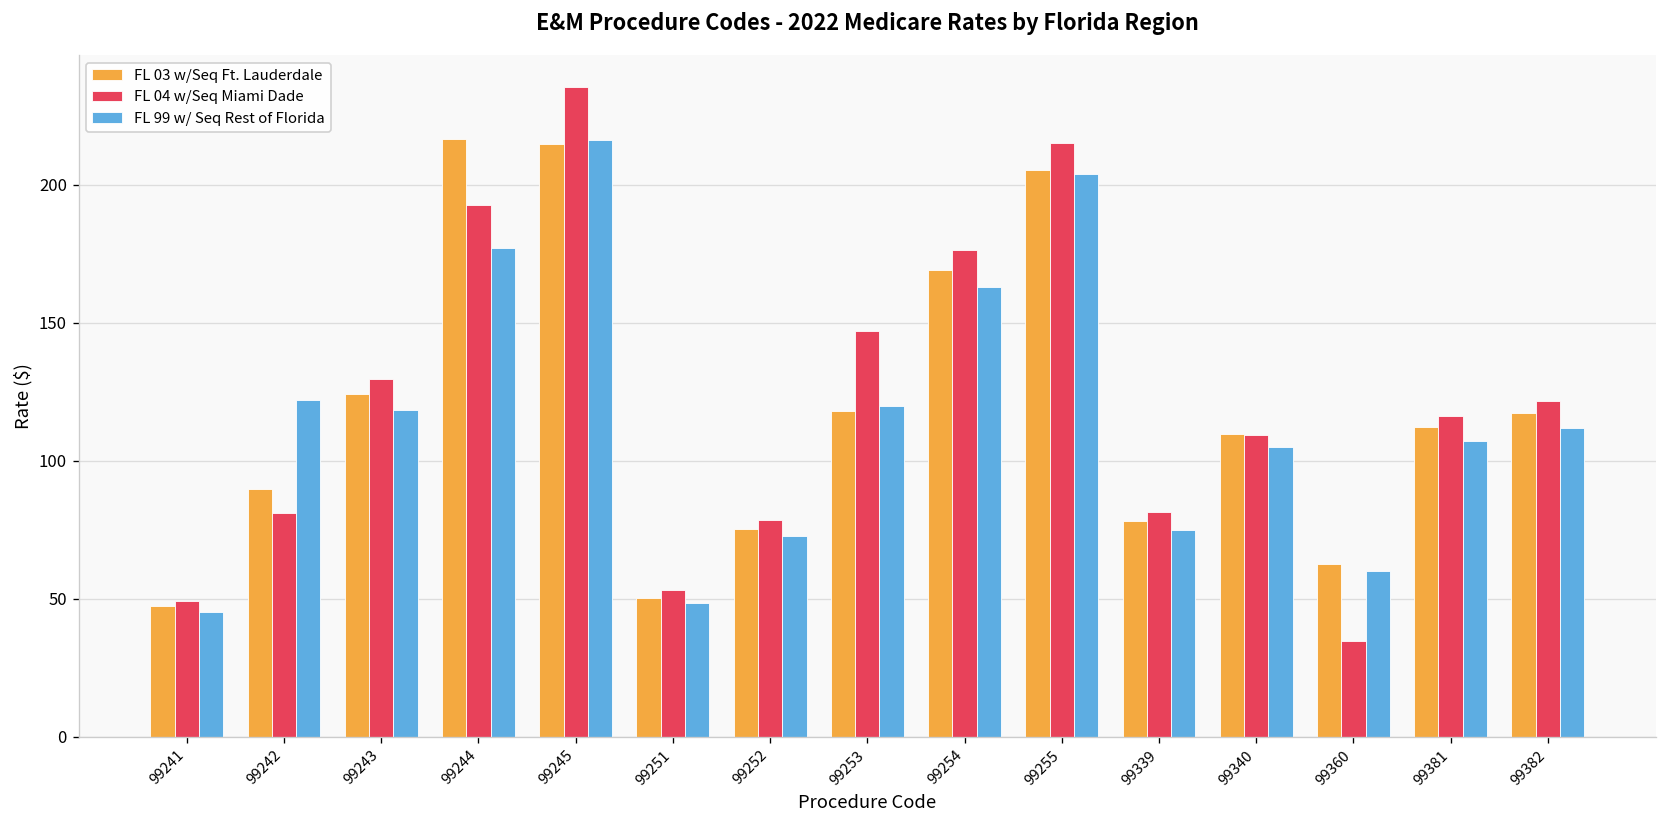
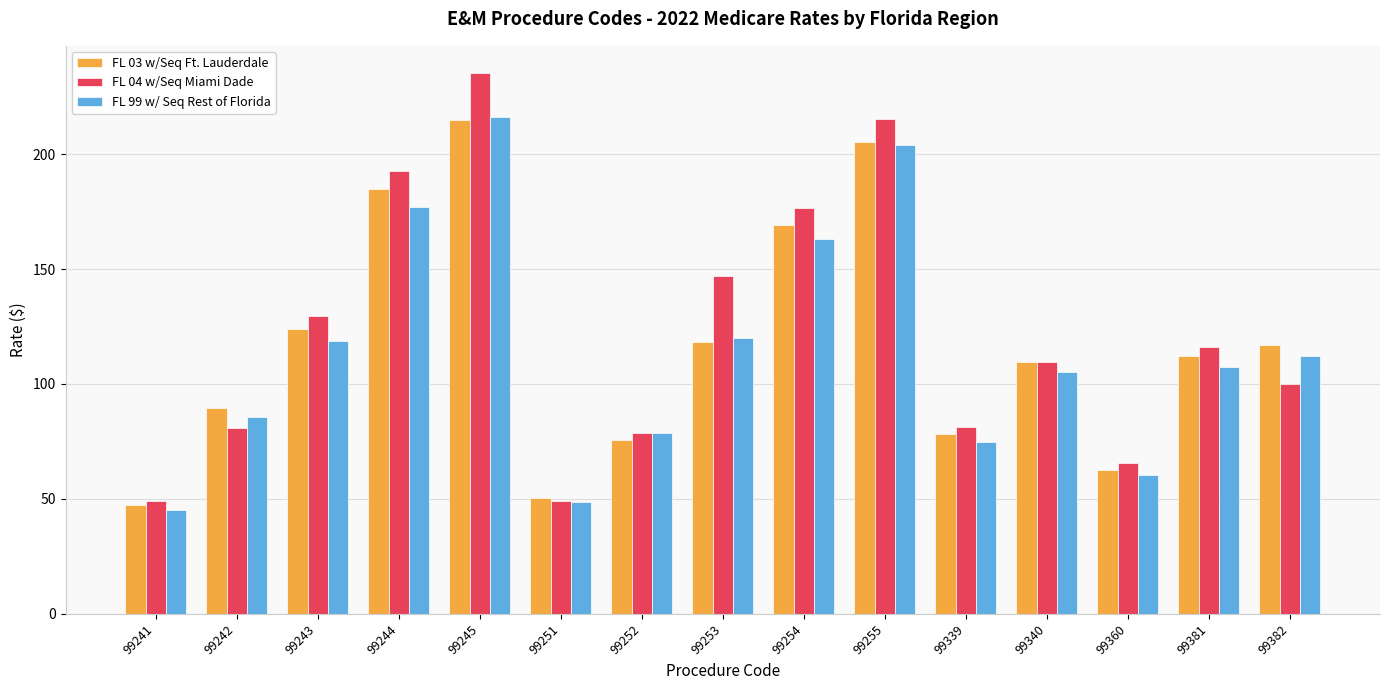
  {
    "FL 03 w/Seq Ft. Lauderdale": {
      "99241": 47,
      "99242": 90,
      "99243": 124,
-     "99244": 217,
+     "99244": 185,
      "99245": 215,
      "99251": 50,
      "99252": 75,
      "99253": 118,
      "99254": 169,
      "99255": 205,
      "99339": 78,
      "99340": 110,
      "99360": 63,
      "99381": 112,
      "99382": 117
    },
    "FL 04 w/Seq Miami Dade": {
      "99241": 49,
      "99242": 81,
      "99243": 130,
      "99244": 193,
      "99245": 235,
-     "99251": 53,
+     "99251": 49,
      "99252": 79,
      "99253": 147,
      "99254": 177,
      "99255": 215,
      "99339": 81,
      "99340": 110,
-     "99360": 35,
+     "99360": 66,
      "99381": 116,
-     "99382": 122
+     "99382": 100
    },
    "FL 99 w/ Seq Rest of Florida": {
      "99241": 45,
-     "99242": 122,
+     "99242": 86,
      "99243": 119,
      "99244": 177,
      "99245": 216,
      "99251": 48,
-     "99252": 73,
+     "99252": 79,
      "99253": 120,
      "99254": 163,
      "99255": 204,
      "99339": 75,
      "99340": 105,
      "99360": 60,
      "99381": 107,
      "99382": 112
    }
  }
